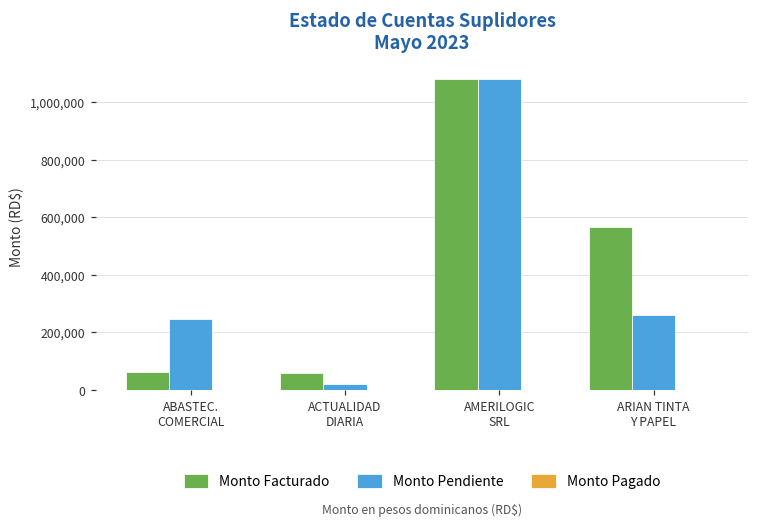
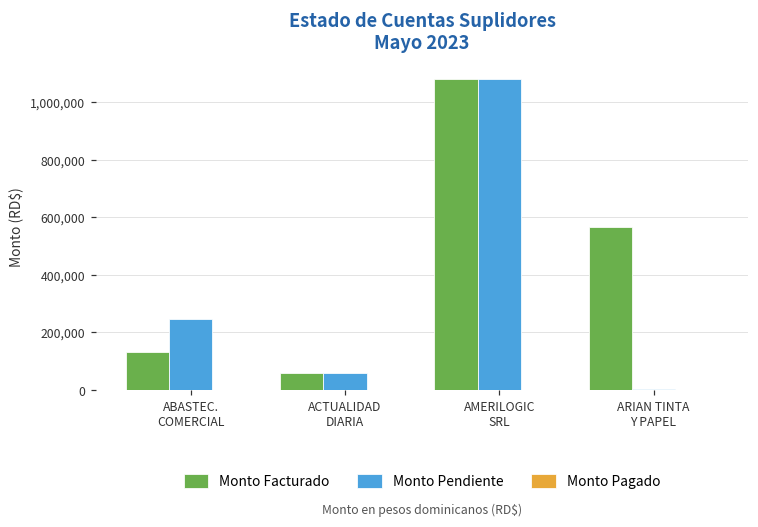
  {
    "Monto Facturado": {
-     "ABASTEC. COMERCIAL": "60,000",
+     "ABASTEC. COMERCIAL": "130,000",
      "ACTUALIDAD DIARIA": "60,000",
      "AMERILOGIC SRL": "1,080,000",
      "ARIAN TINTA Y PAPEL": "560,000"
    },
    "Monto Pendiente": {
      "ABASTEC. COMERCIAL": "250,000",
-     "ACTUALIDAD DIARIA": "20,000",
+     "ACTUALIDAD DIARIA": "60,000",
      "AMERILOGIC SRL": "1,080,000",
-     "ARIAN TINTA Y PAPEL": "260,000"
+     "ARIAN TINTA Y PAPEL": "0"
    },
    "Monto Pagado": {
      "ABASTEC. COMERCIAL": "0",
      "ACTUALIDAD DIARIA": "0",
      "AMERILOGIC SRL": "0",
      "ARIAN TINTA Y PAPEL": "0"
    }
  }
